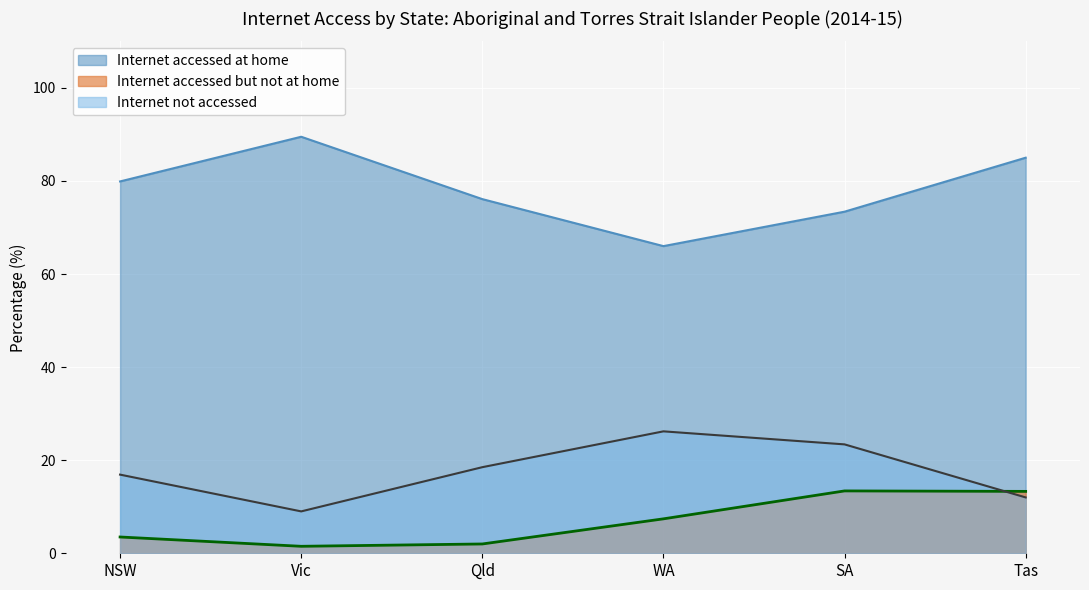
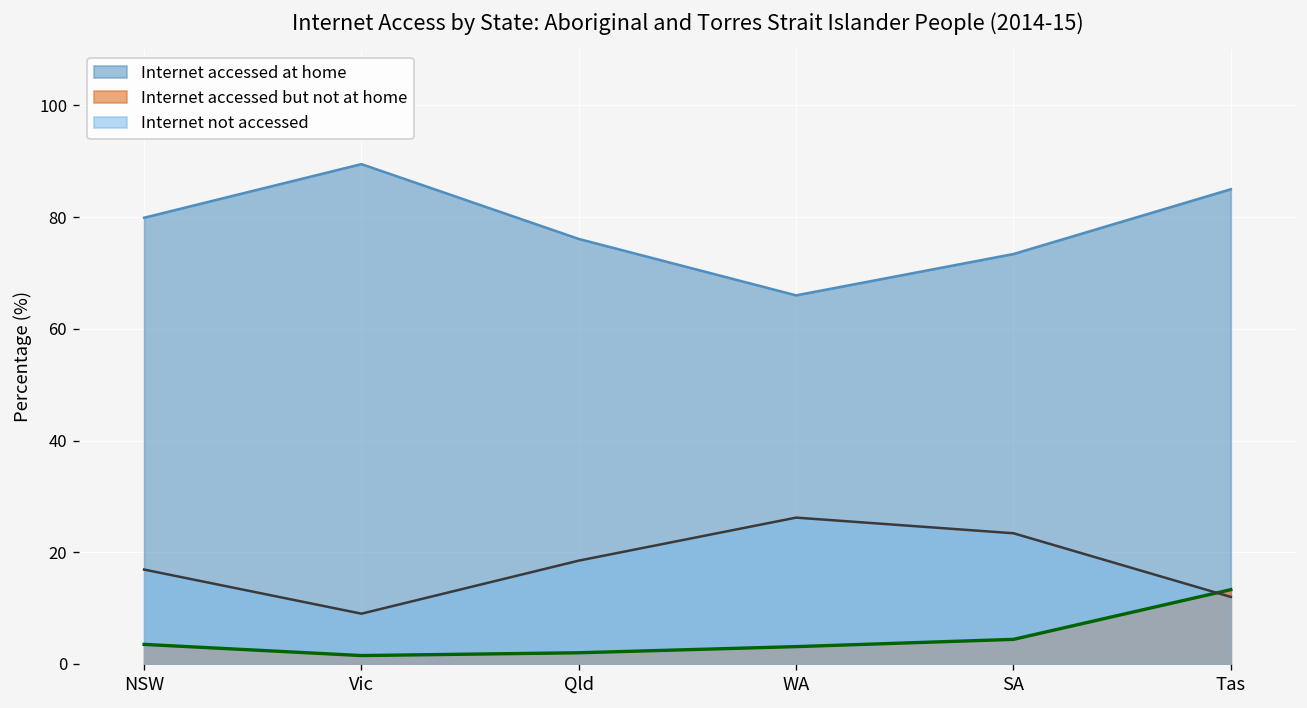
  {
    "Internet accessed but not at home": {
      "NSW": 4,
      "Vic": 2,
      "Qld": 2,
-     "WA": 7,
-     "SA": 13,
+     "WA": 3,
+     "SA": 4,
      "Tas": 13
    }
  }
